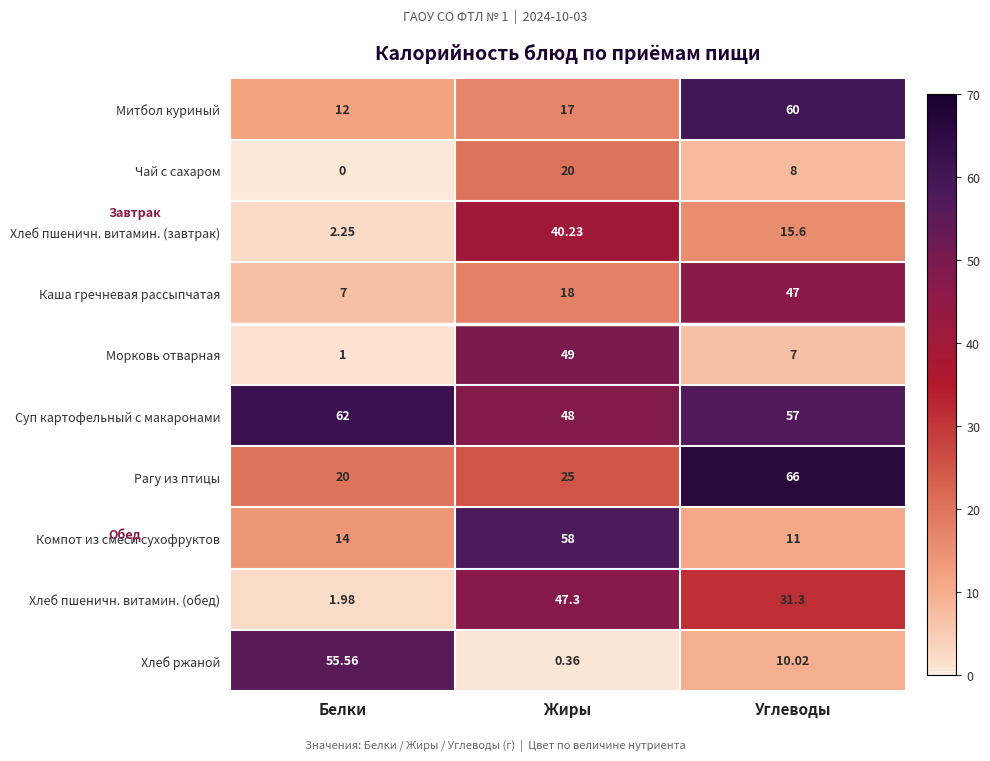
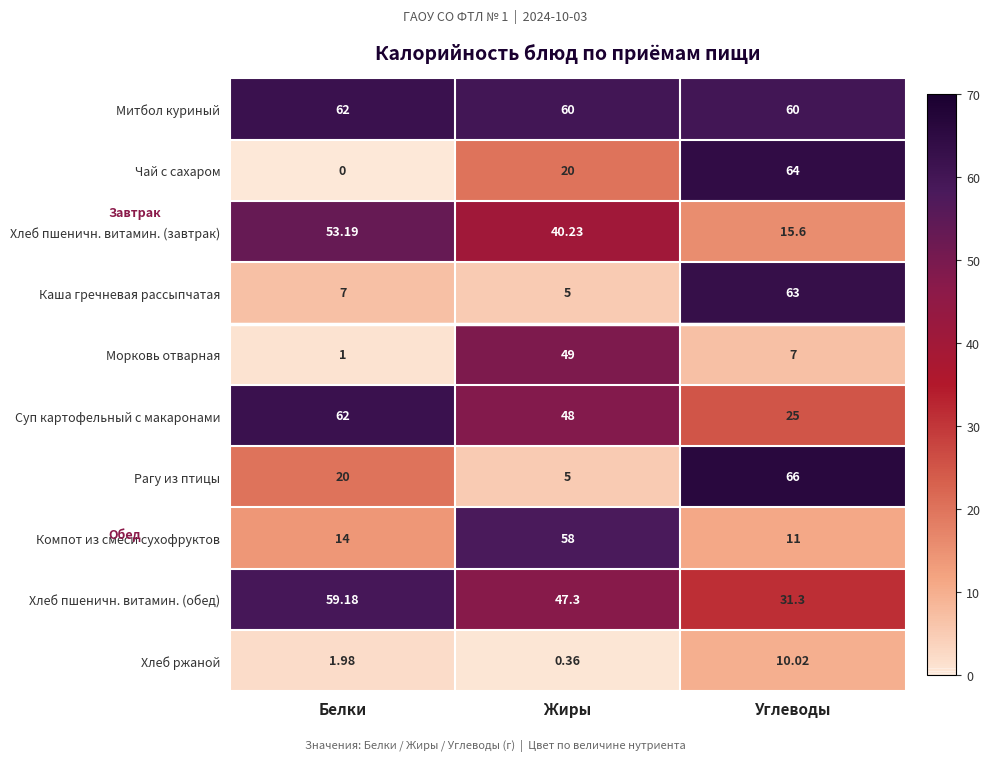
  {
    "Митбол куриный": {
-     "Белки": 12,
-     "Жиры": 17,
+     "Белки": 62,
+     "Жиры": 60,
      "Углеводы": 60
    },
    "Чай с сахаром": {
      "Белки": 0,
      "Жиры": 20,
-     "Углеводы": 8
+     "Углеводы": 64
    },
    "Хлеб пшеничн. витамин. (завтрак)": {
-     "Белки": 2.25,
+     "Белки": 53.19,
      "Жиры": 40.23,
      "Углеводы": 15.6
    },
    "Каша гречневая рассыпчатая": {
      "Белки": 7,
-     "Жиры": 18,
-     "Углеводы": 47
+     "Жиры": 5,
+     "Углеводы": 63
    },
    "Морковь отварная": {
      "Белки": 1,
      "Жиры": 49,
      "Углеводы": 7
    },
    "Суп картофельный с макаронами": {
      "Белки": 62,
      "Жиры": 48,
-     "Углеводы": 57
+     "Углеводы": 25
    },
    "Рагу из птицы": {
      "Белки": 20,
-     "Жиры": 25,
+     "Жиры": 5,
      "Углеводы": 66
    },
    "Компот из смеси сухофруктов": {
      "Белки": 14,
      "Жиры": 58,
      "Углеводы": 11
    },
    "Хлеб пшеничн. витамин. (обед)": {
-     "Белки": 1.98,
+     "Белки": 59.18,
      "Жиры": 47.3,
      "Углеводы": 31.3
    },
    "Хлеб ржаной": {
-     "Белки": 55.56,
+     "Белки": 1.98,
      "Жиры": 0.36,
      "Углеводы": 10.02
    }
  }
